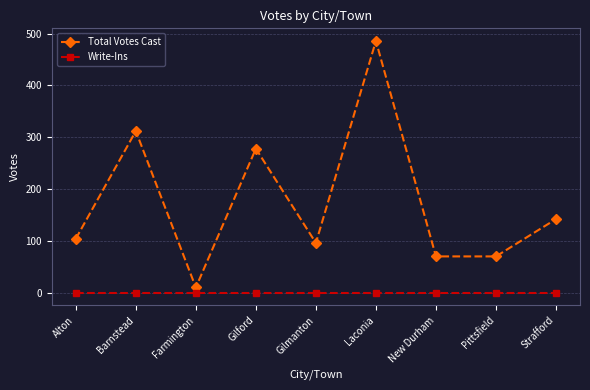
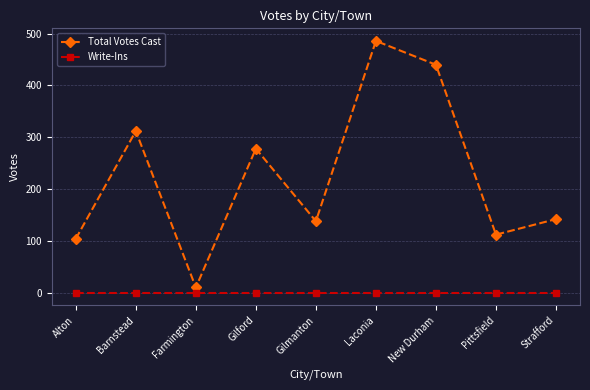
  {
    "Total Votes Cast": {
      "Alton": 100,
      "Barnstead": 310,
      "Farmington": 10,
      "Gilford": 280,
-     "Gilmanton": 100,
+     "Gilmanton": 140,
      "Laconia": 490,
-     "New Durham": 70,
-     "Pittsfield": 70,
+     "New Durham": 440,
+     "Pittsfield": 110,
      "Strafford": 140
    },
    "Write-Ins": {
      "Alton": 0,
      "Barnstead": 0,
      "Farmington": 0,
      "Gilford": 0,
      "Gilmanton": 0,
      "Laconia": 0,
      "New Durham": 0,
      "Pittsfield": 0,
      "Strafford": 0
    }
  }
